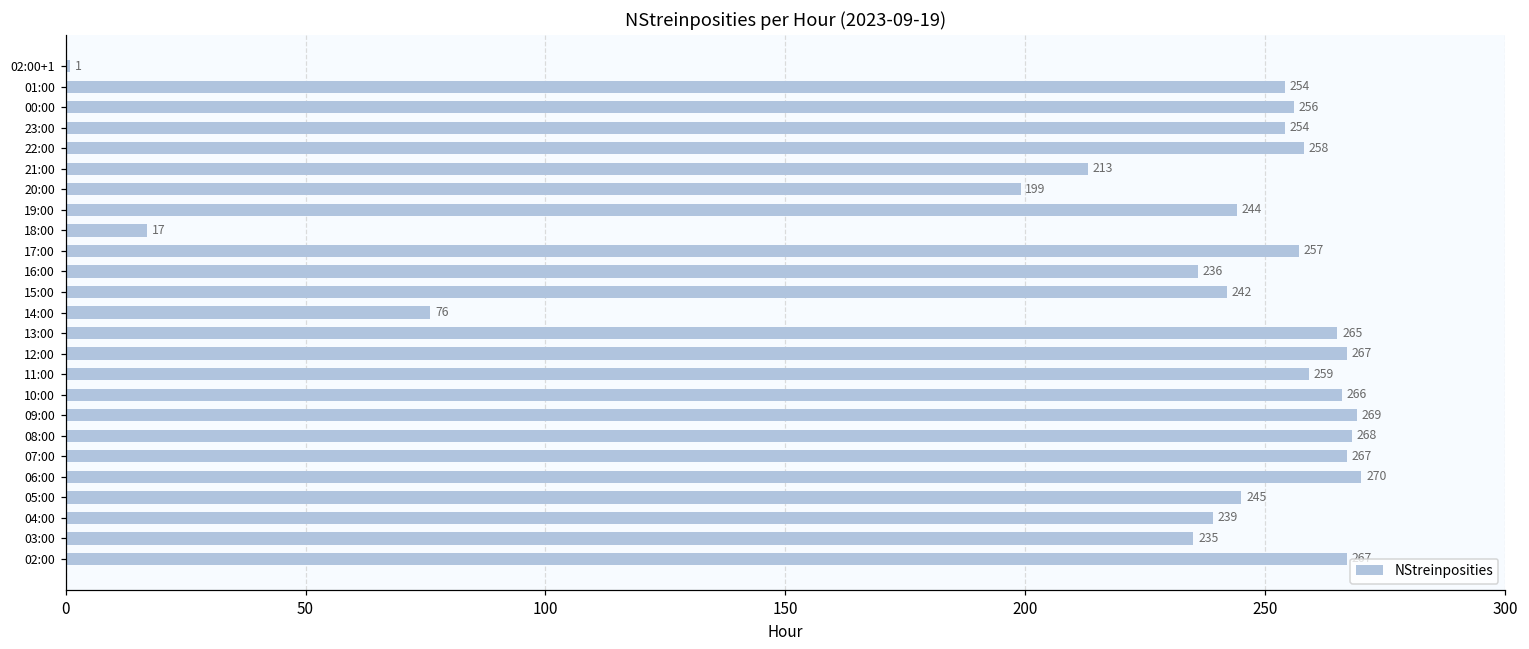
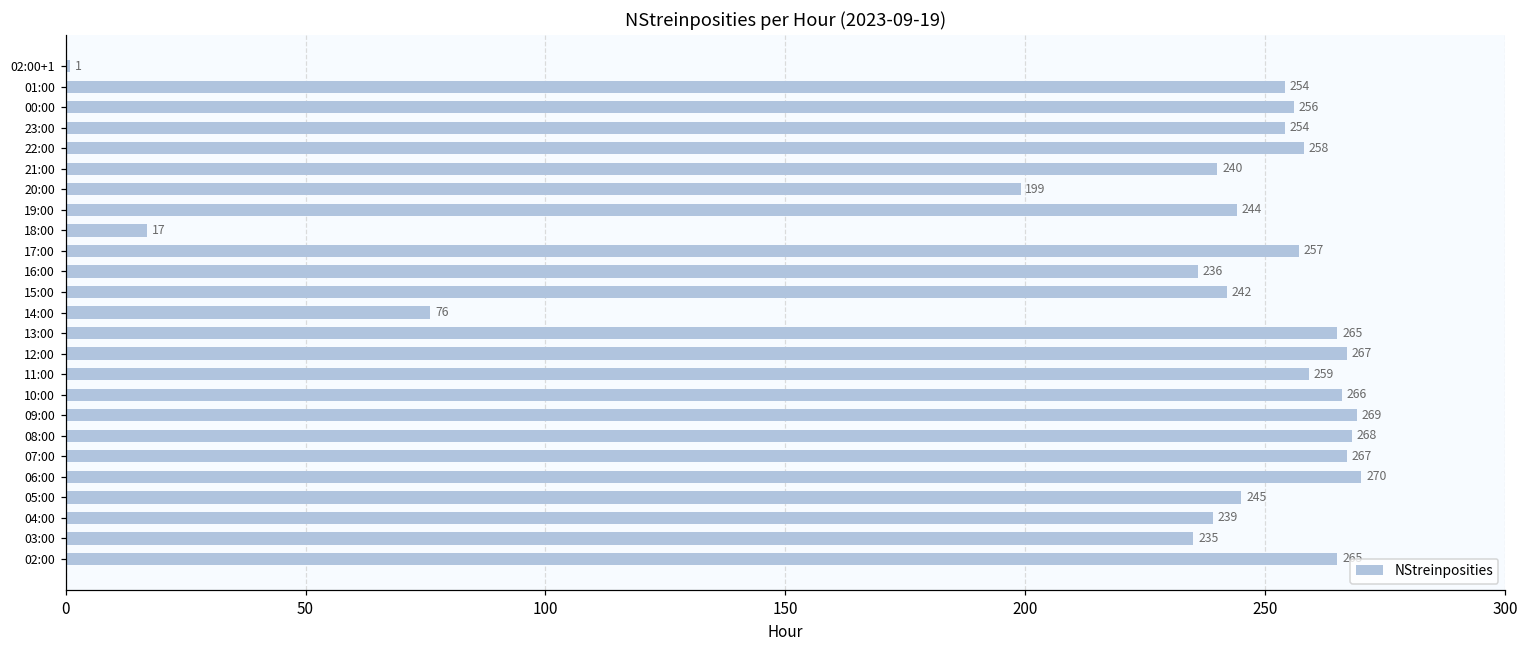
  {
    "02:00+1": 1,
    "01:00": 254,
    "00:00": 256,
    "23:00": 254,
    "22:00": 258,
-   "21:00": 213,
+   "21:00": 240,
    "20:00": 199,
    "19:00": 244,
    "18:00": 17,
    "17:00": 257,
    "16:00": 236,
    "15:00": 242,
    "14:00": 76,
    "13:00": 265,
    "12:00": 267,
    "11:00": 259,
    "10:00": 266,
    "09:00": 269,
    "08:00": 268,
    "07:00": 267,
    "06:00": 270,
    "05:00": 245,
    "04:00": 239,
    "03:00": 235,
-   "02:00": 267
+   "02:00": 265
  }
